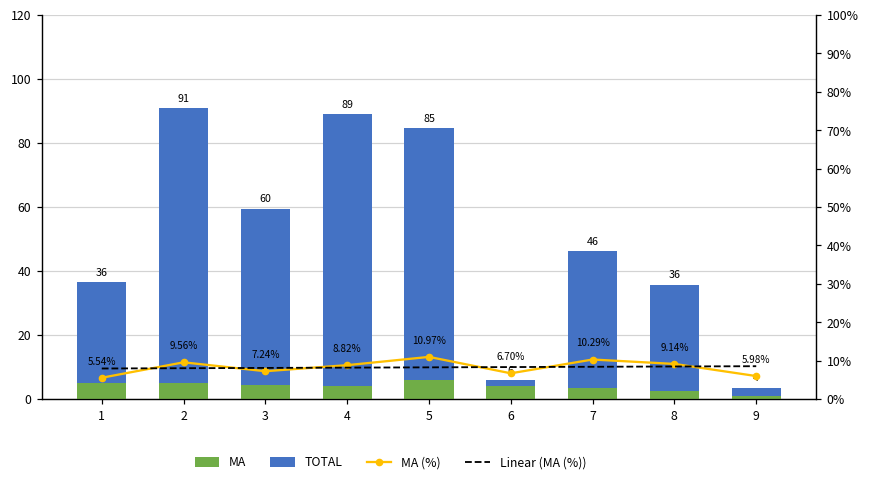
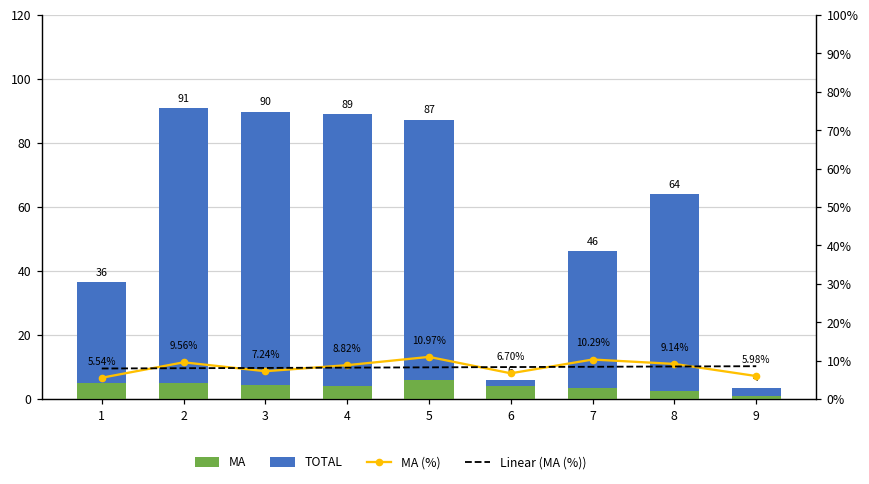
  {
    "TOTAL": {
      "1": "36",
      "2": "91",
-     "3": "60",
+     "3": "90",
      "4": "89",
-     "5": "85",
+     "5": "87",
      "7": "46",
-     "8": "36"
+     "8": "64"
    },
    "MA (%)": {
      "1": "5.54%",
      "2": "9.56%",
      "3": "7.24%",
      "5": "10.97%",
      "6": "6.70%",
      "7": "10.29%",
      "8": "9.14%"
    }
  }
